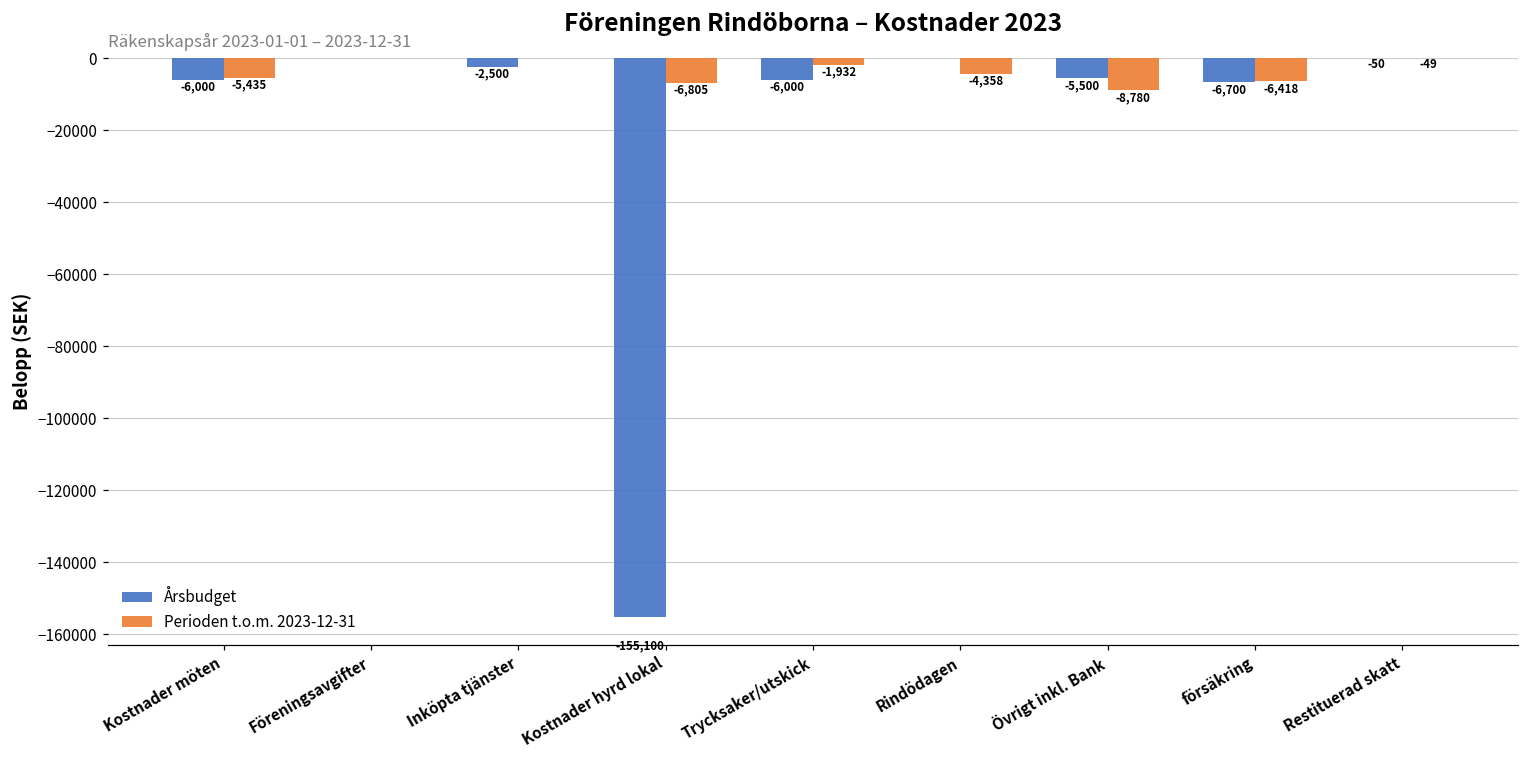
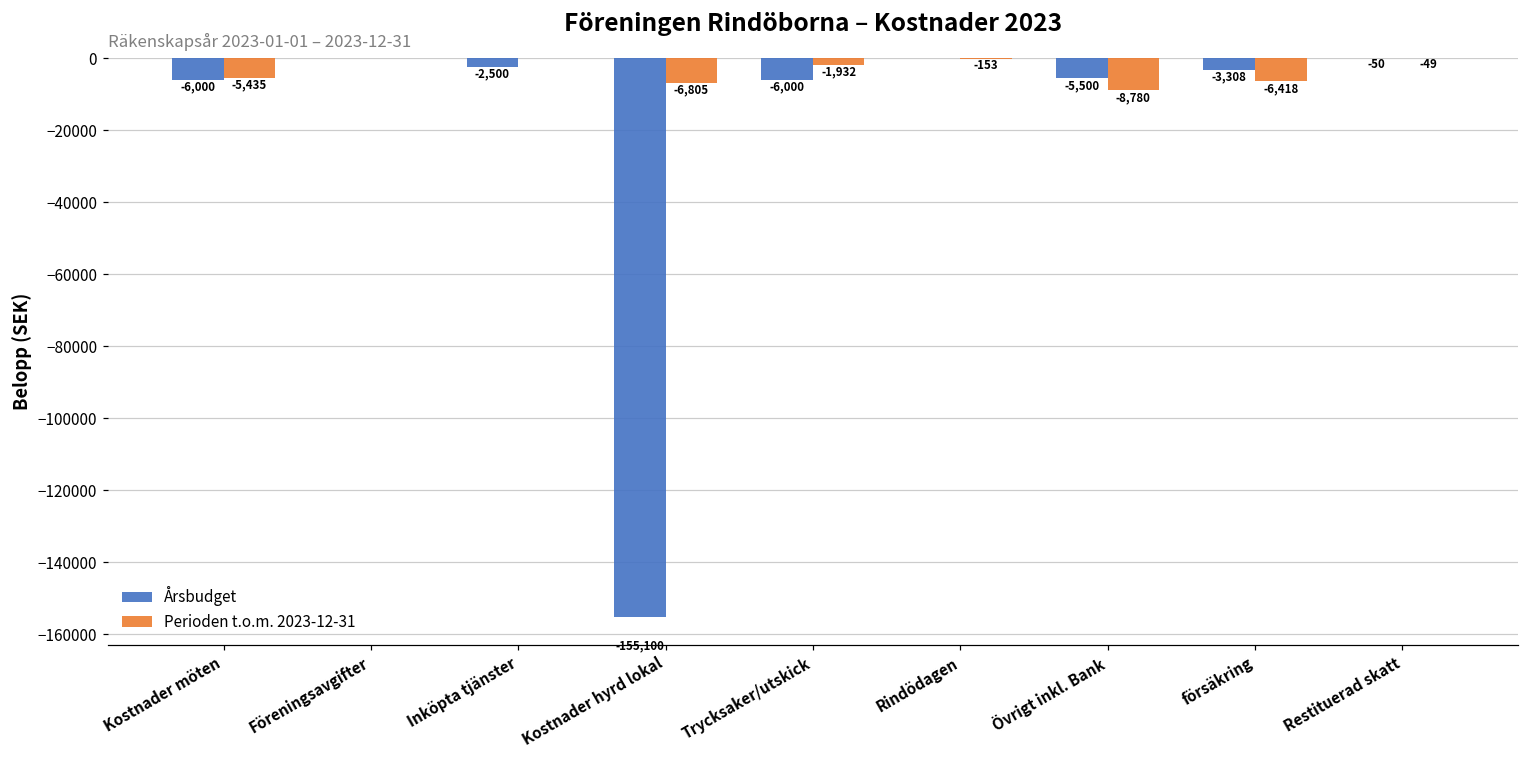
  {
    "Årsbudget": {
      "Kostnader möten": "-6,000",
      "Inköpta tjänster": "-2,500",
      "Kostnader hyrd lokal": "-155,100",
      "Trycksaker/utskick": "-6,000",
      "Övrigt inkl. Bank": "-5,500",
-     "försäkring": "-6,700",
+     "försäkring": "-3,308",
      "Restituerad skatt": "-50"
    },
    "Perioden t.o.m. 2023-12-31": {
      "Kostnader möten": "-5,435",
      "Kostnader hyrd lokal": "-6,805",
      "Trycksaker/utskick": "-1,932",
-     "Rindödagen": "-4,358",
+     "Rindödagen": "-153",
      "Övrigt inkl. Bank": "-8,780",
      "försäkring": "-6,418",
      "Restituerad skatt": "-49"
    }
  }
